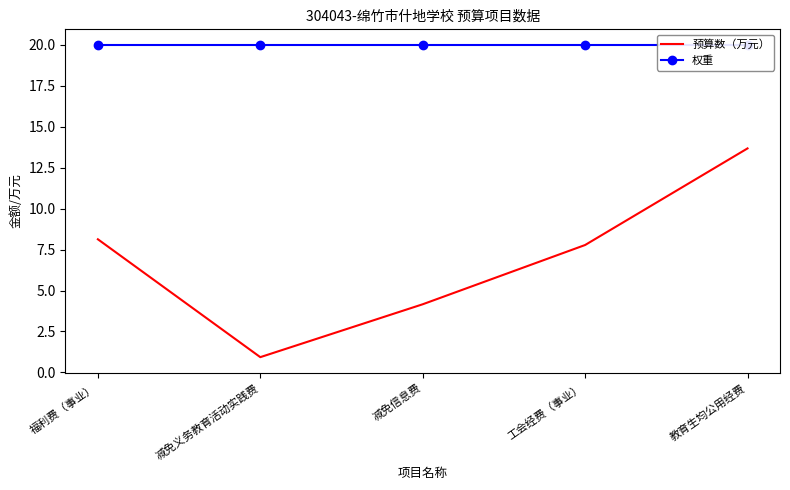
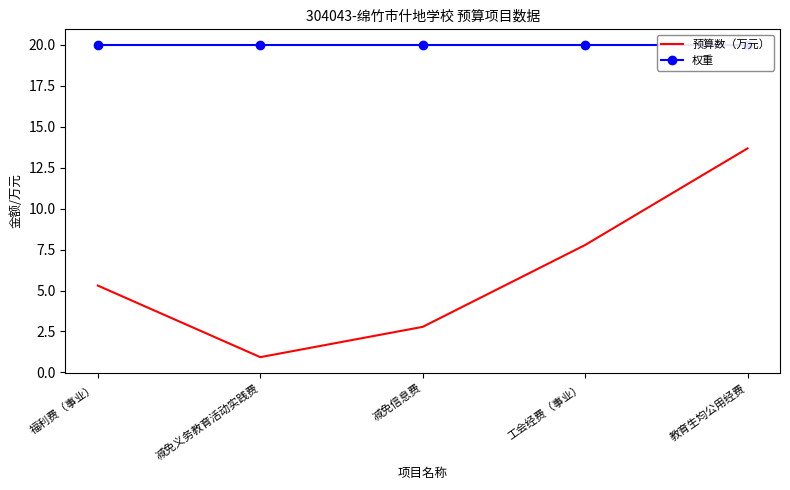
  {
    "预算数（万元）": {
-     "福利费（事业）": 8.1,
+     "福利费（事业）": 5.3,
      "减免义务教育活动实践费": 0.9,
-     "减免信息费": 4.2,
+     "减免信息费": 2.8,
      "工会经费（事业）": 7.8,
      "教育生均公用经费": 13.7
    },
    "权重": {
      "福利费（事业）": 20.0,
      "减免义务教育活动实践费": 20.0,
      "减免信息费": 20.0,
      "工会经费（事业）": 20.0
    }
  }
